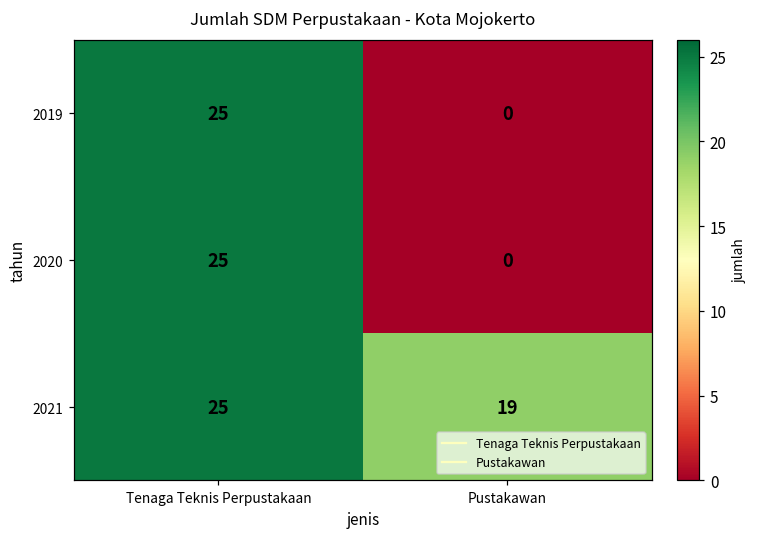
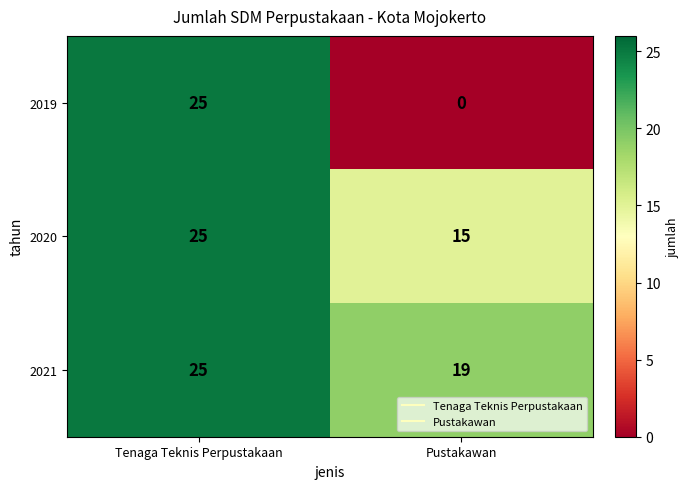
  {
    "2019": {
      "Tenaga Teknis Perpustakaan": 25,
      "Pustakawan": 0
    },
    "2020": {
      "Tenaga Teknis Perpustakaan": 25,
-     "Pustakawan": 0
+     "Pustakawan": 15
    },
    "2021": {
      "Tenaga Teknis Perpustakaan": 25,
      "Pustakawan": 19
    }
  }
